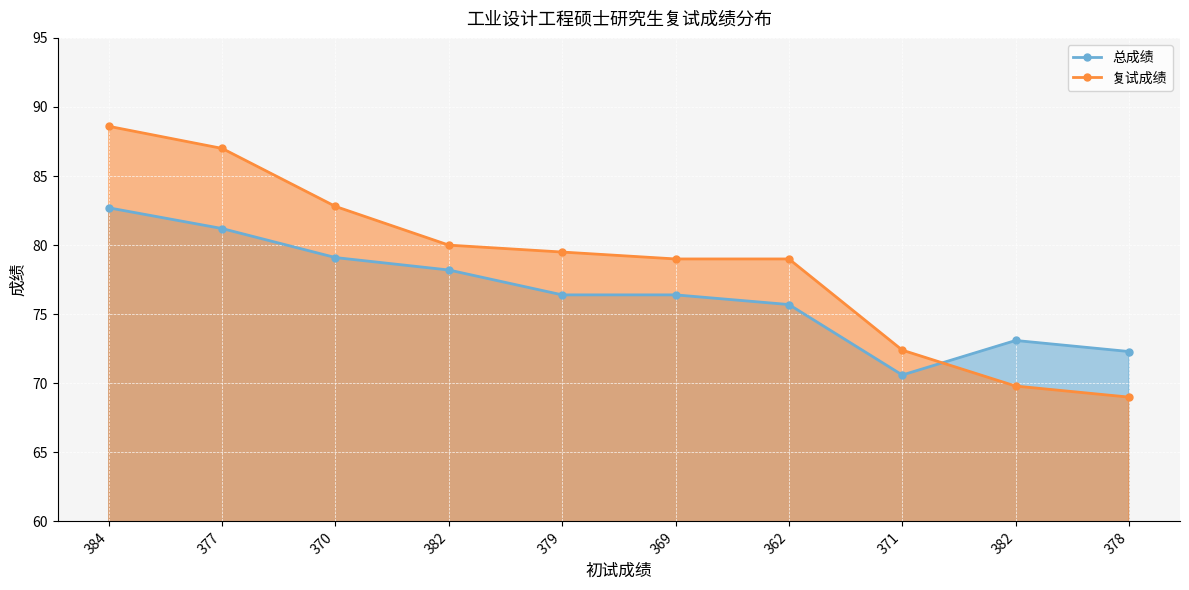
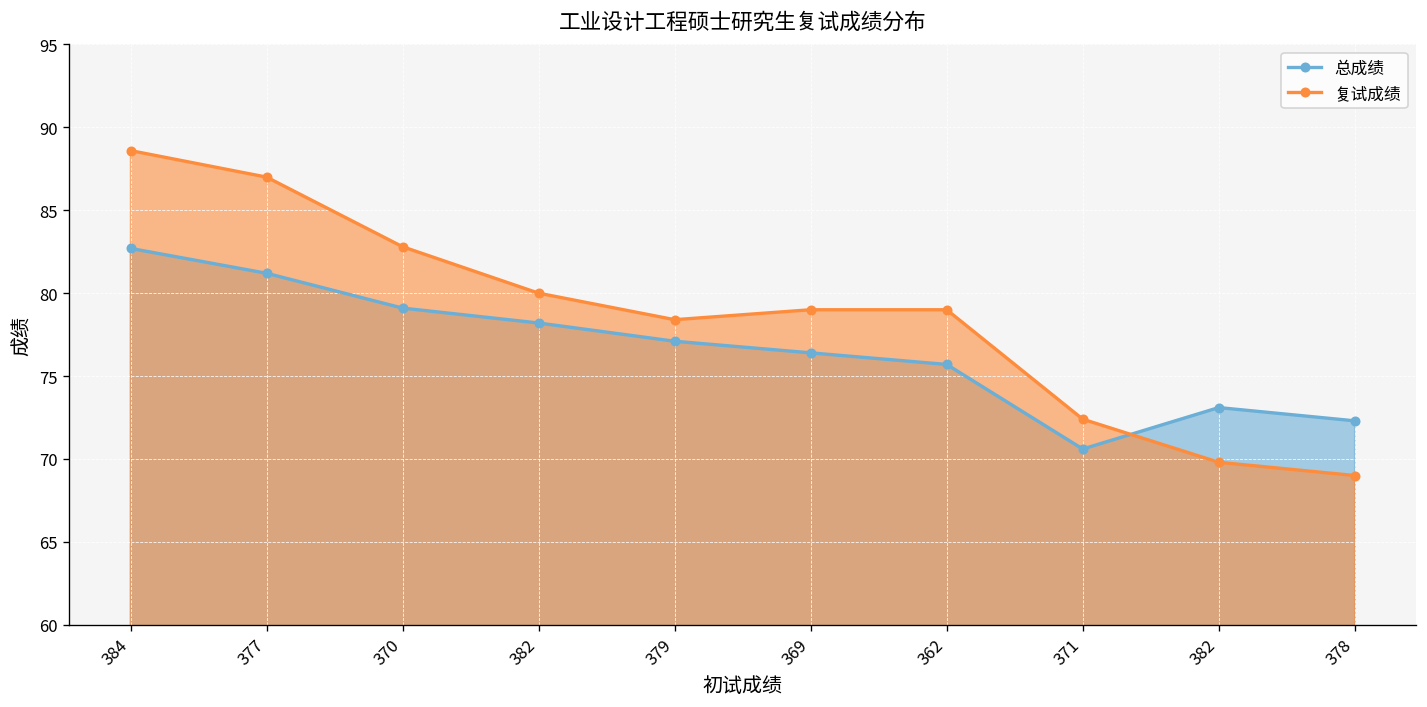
  {
    "总成绩": {
      "384": 82.7,
      "377": 81.2,
      "370": 79.1,
-     "379": 76.4,
+     "379": 77.1,
      "369": 76.4,
      "362": 75.7,
      "371": 70.6,
      "378": 72.3
    },
    "复试成绩": {
      "384": 88.6,
      "377": 87.0,
      "370": 82.8,
-     "379": 79.5,
+     "379": 78.4,
      "369": 79.0,
      "362": 79.0,
      "371": 72.4,
      "378": 69.0
    }
  }
